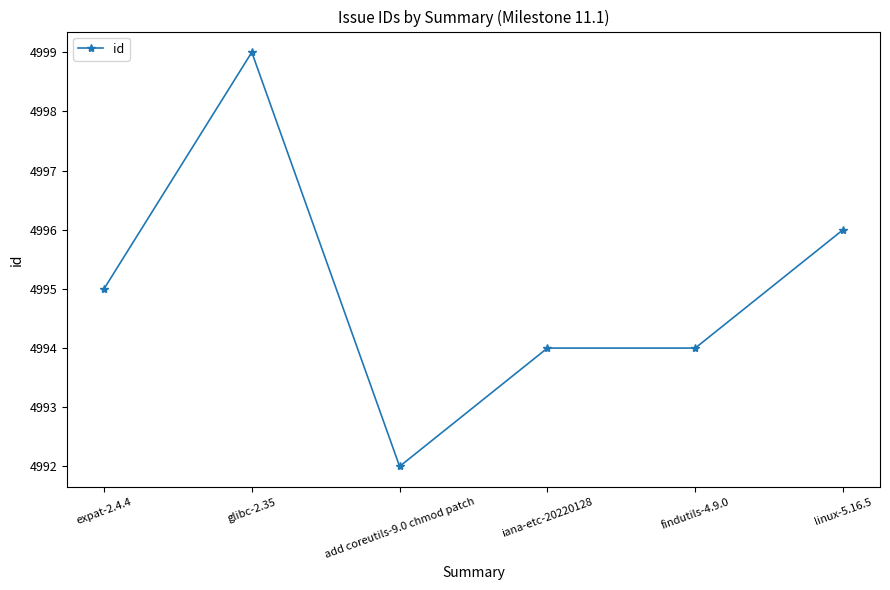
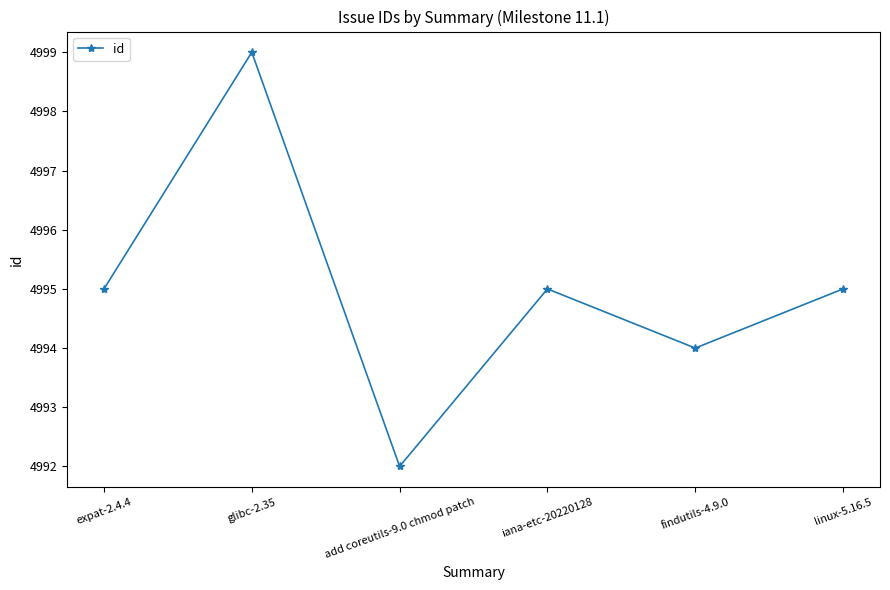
  {
    "expat-2.4.4": 4995,
    "glibc-2.35": 4999,
    "add coreutils-9.0 chmod patch": 4992,
-   "iana-etc-20220128": 4994,
+   "iana-etc-20220128": 4995,
    "findutils-4.9.0": 4994,
-   "linux-5.16.5": 4996
+   "linux-5.16.5": 4995
  }
